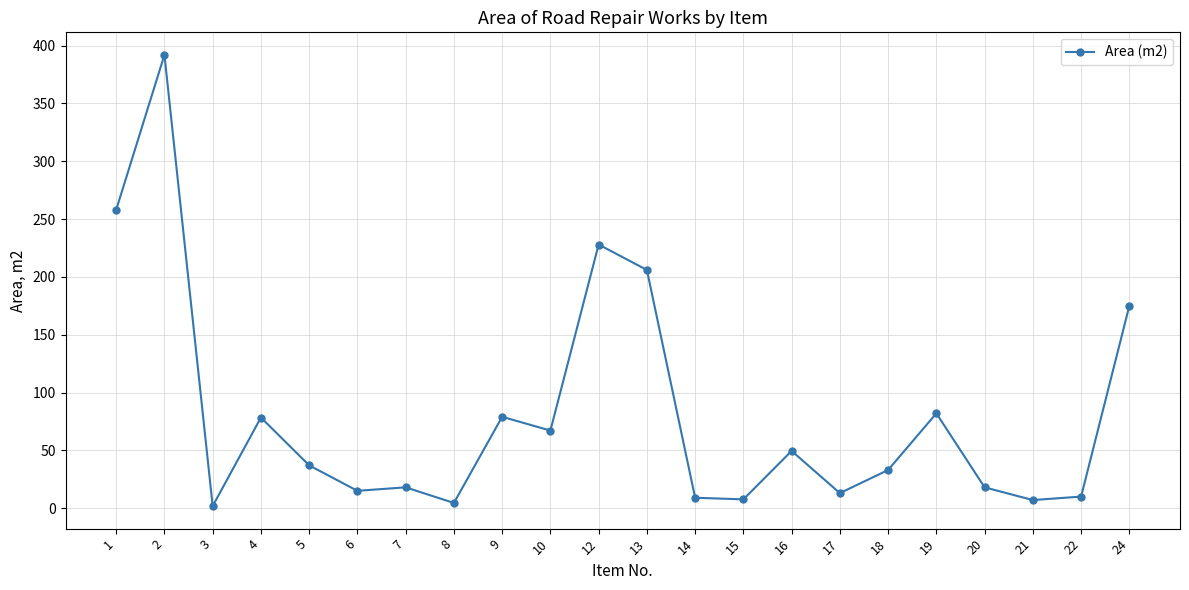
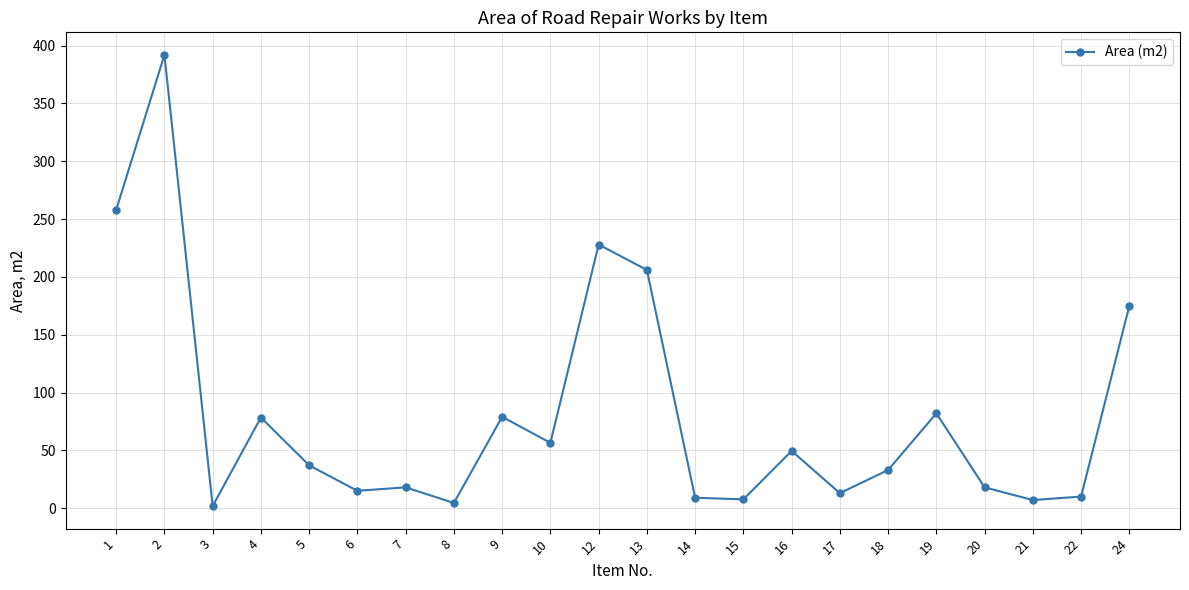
  {
    "1": 258,
    "2": 392,
    "3": 2,
    "4": 78,
    "5": 37,
    "6": 15,
    "7": 18,
    "8": 5,
    "9": 79,
-   "10": 67,
+   "10": 57,
    "12": 228,
    "13": 206,
    "14": 9,
    "15": 8,
    "16": 50,
    "17": 13,
    "18": 33,
    "19": 82,
    "20": 18,
    "21": 7,
    "22": 10,
    "24": 175
  }
